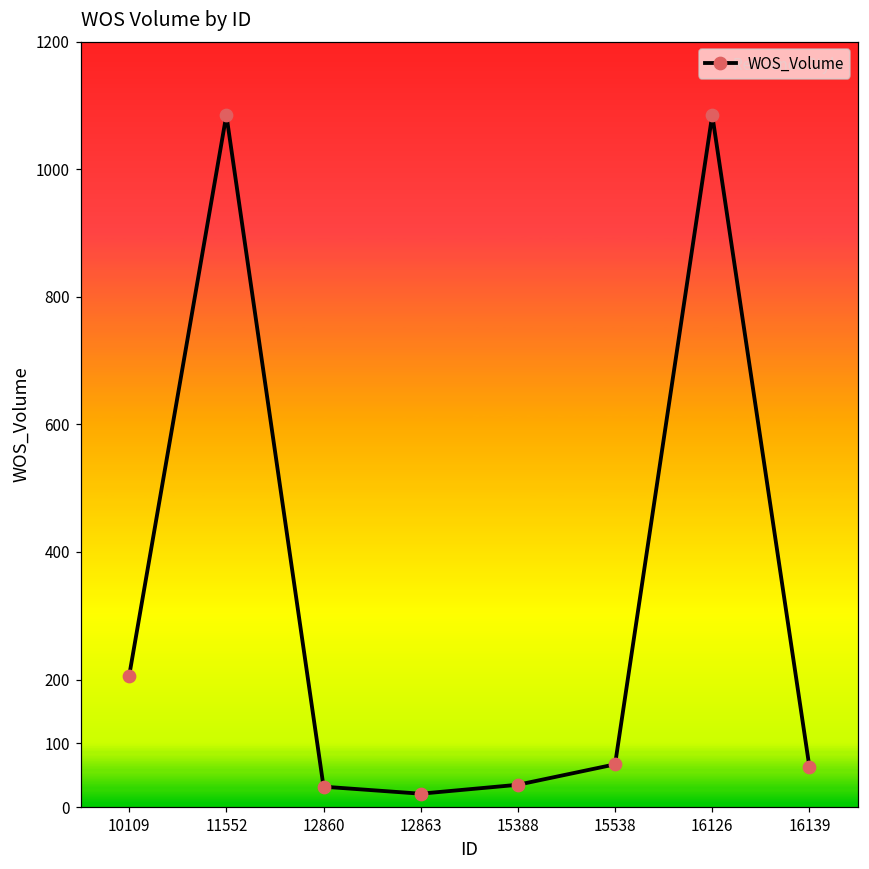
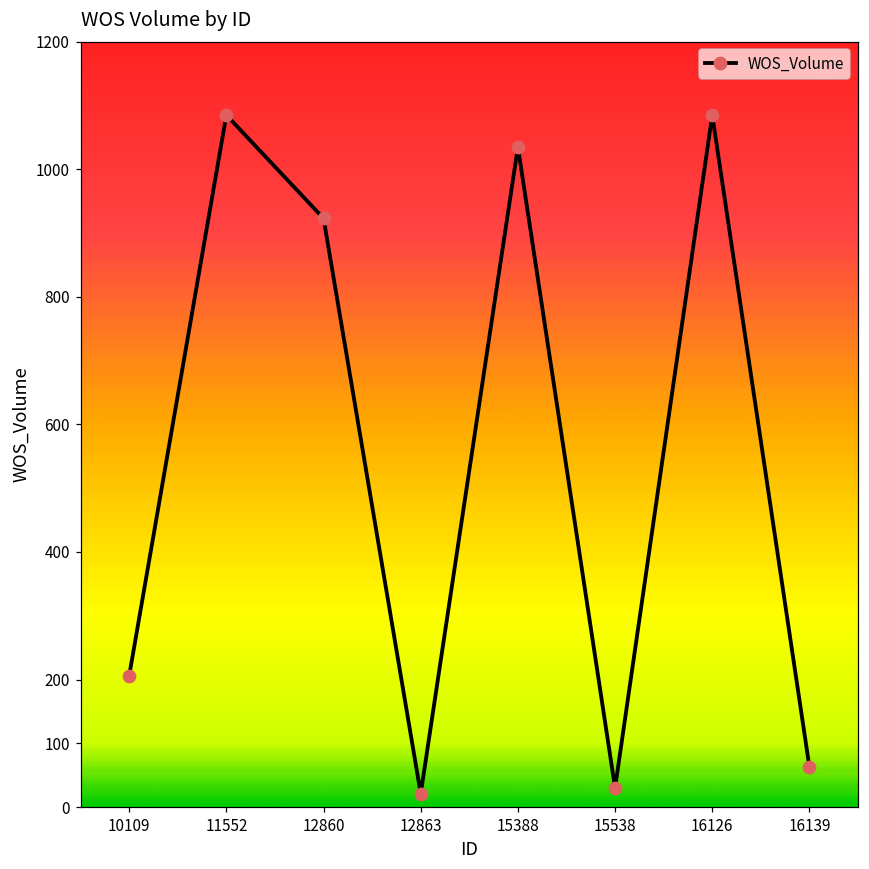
  {
    "10109": 210,
    "11552": 1090,
-   "12860": 30,
+   "12860": 920,
    "12863": 20,
-   "15388": 40,
-   "15538": 70,
+   "15388": 1040,
+   "15538": 30,
    "16126": 1090,
    "16139": 60
  }
